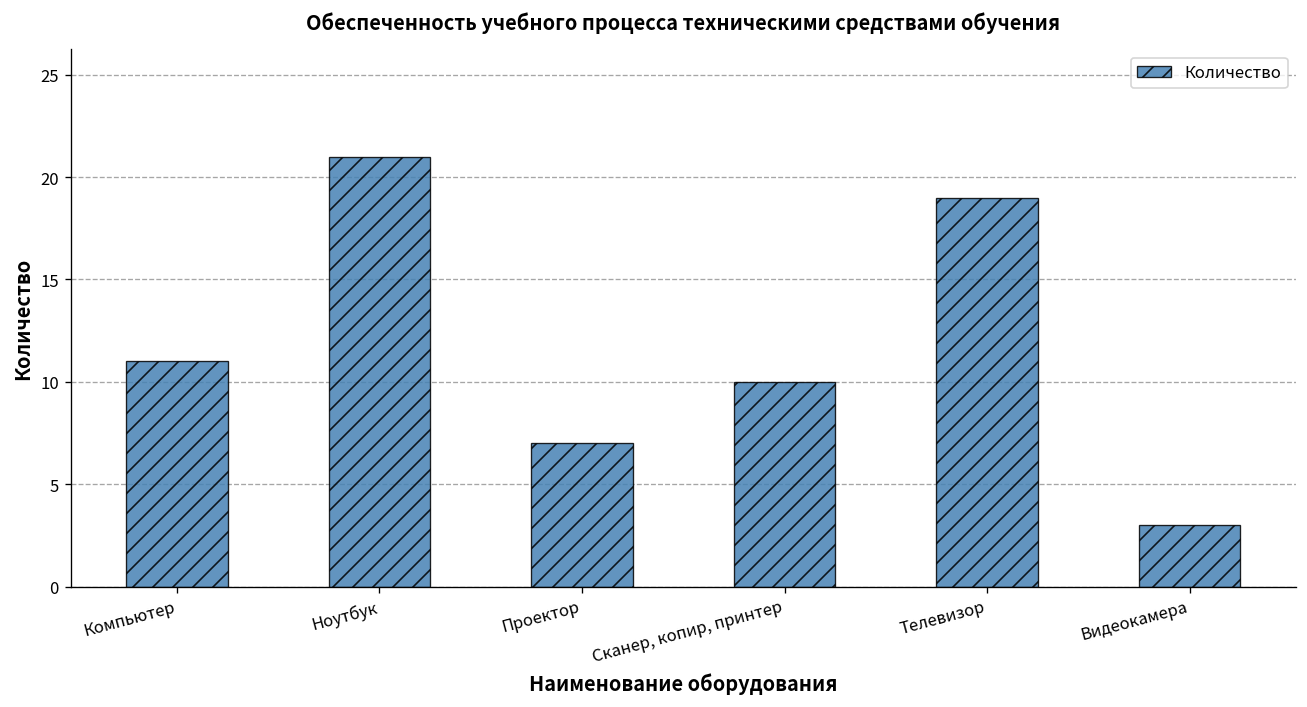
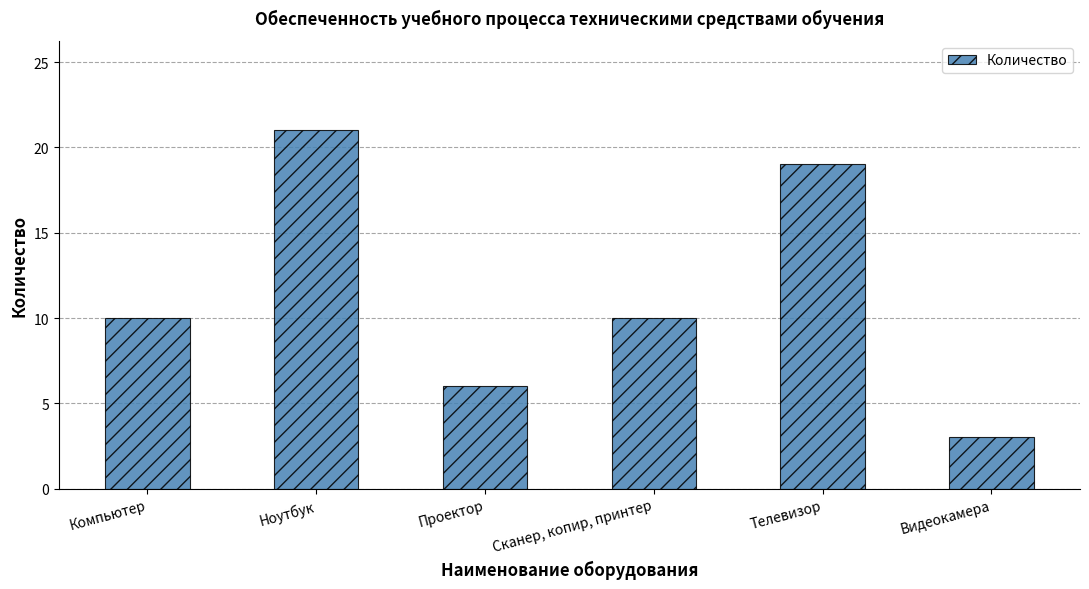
  {
-   "Компьютер": 11,
+   "Компьютер": 10,
    "Ноутбук": 21,
-   "Проектор": 7,
+   "Проектор": 6,
    "Сканер, копир, принтер": 10,
    "Телевизор": 19,
    "Видеокамера": 3
  }
